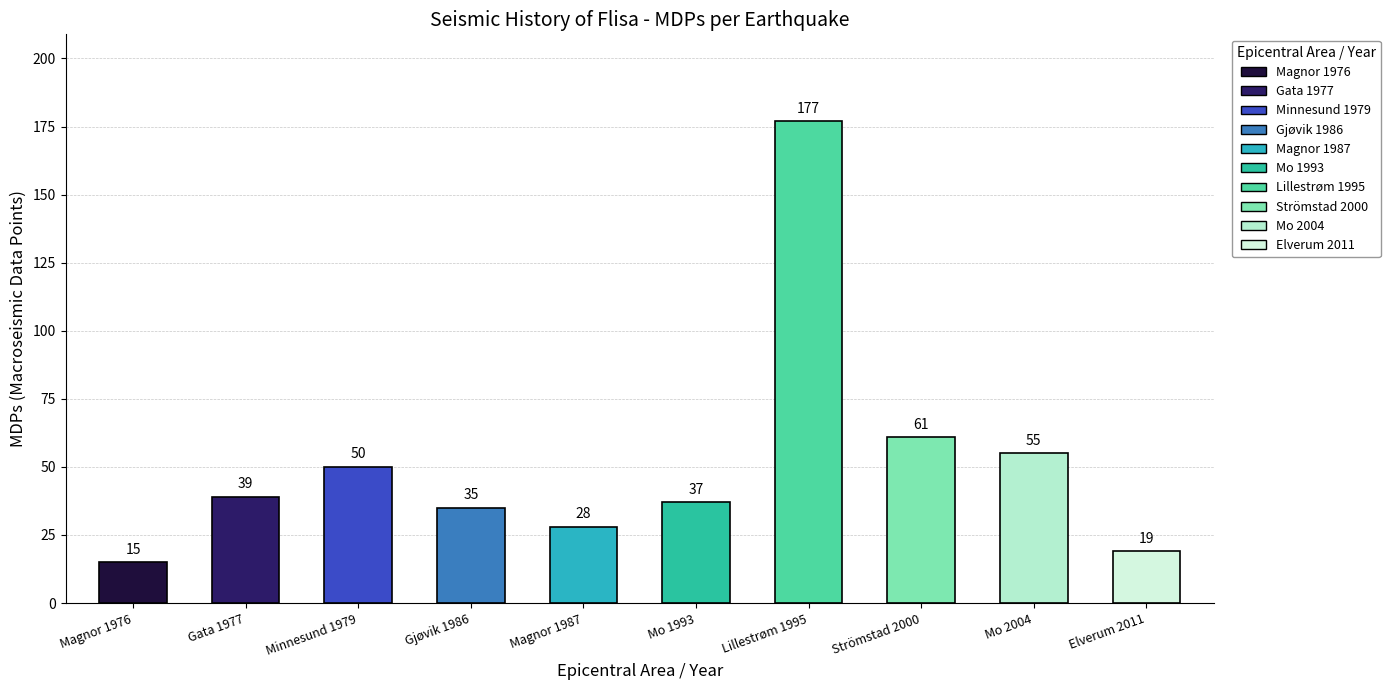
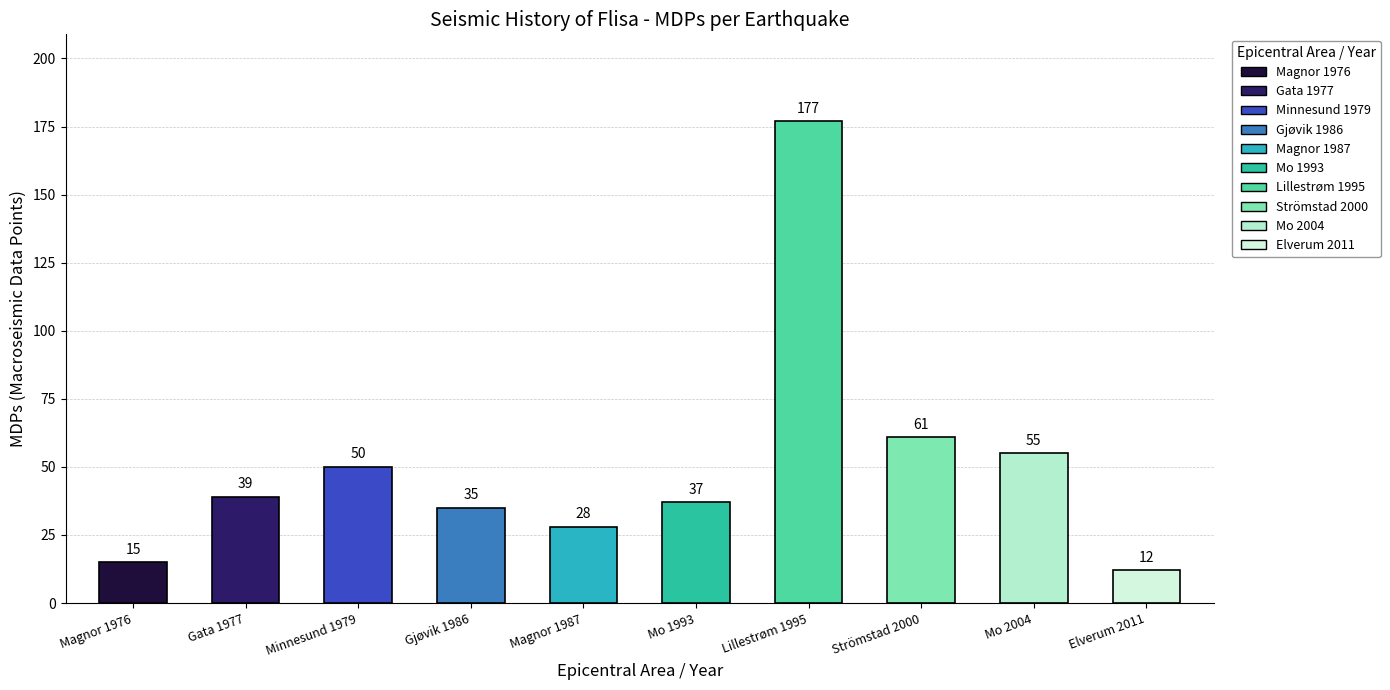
  {
    "Magnor 1976": 15,
    "Gata 1977": 39,
    "Minnesund 1979": 50,
    "Gjøvik 1986": 35,
    "Magnor 1987": 28,
    "Mo 1993": 37,
    "Lillestrøm 1995": 177,
    "Strömstad 2000": 61,
    "Mo 2004": 55,
-   "Elverum 2011": 19
+   "Elverum 2011": 12
  }
